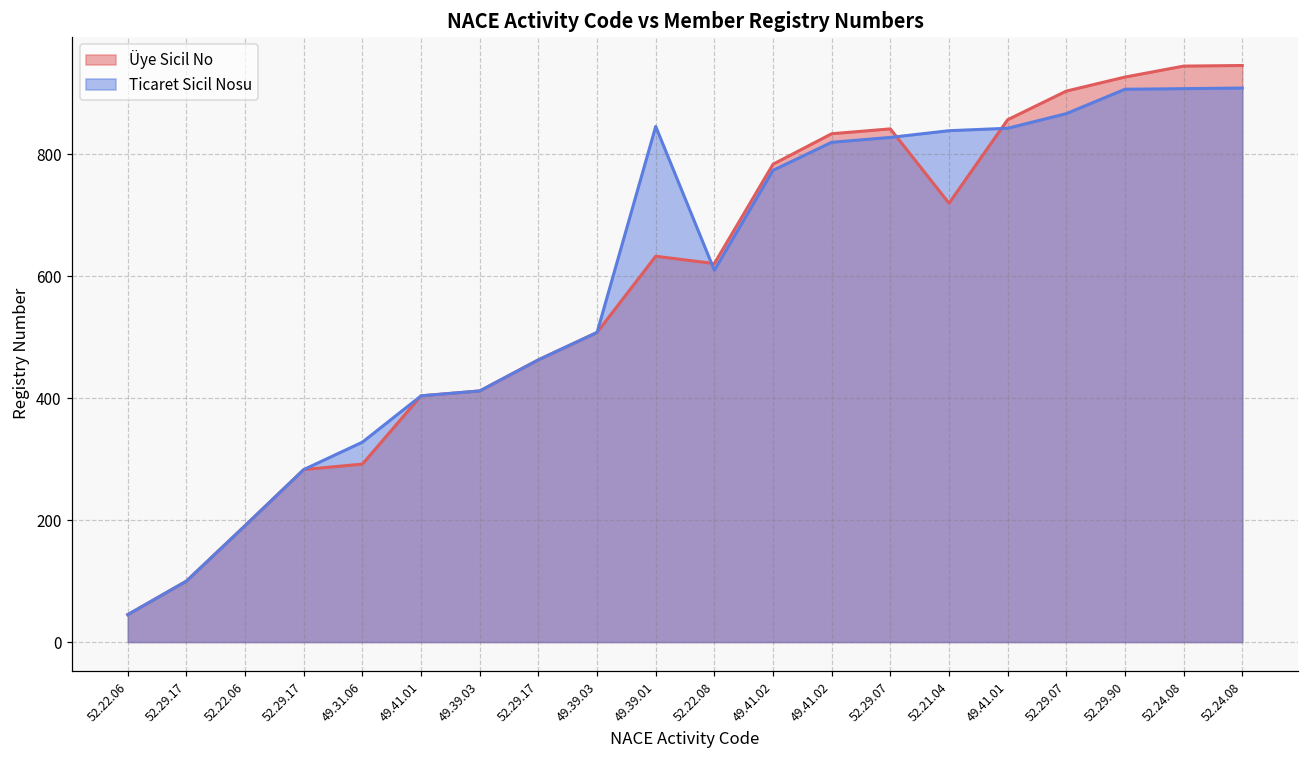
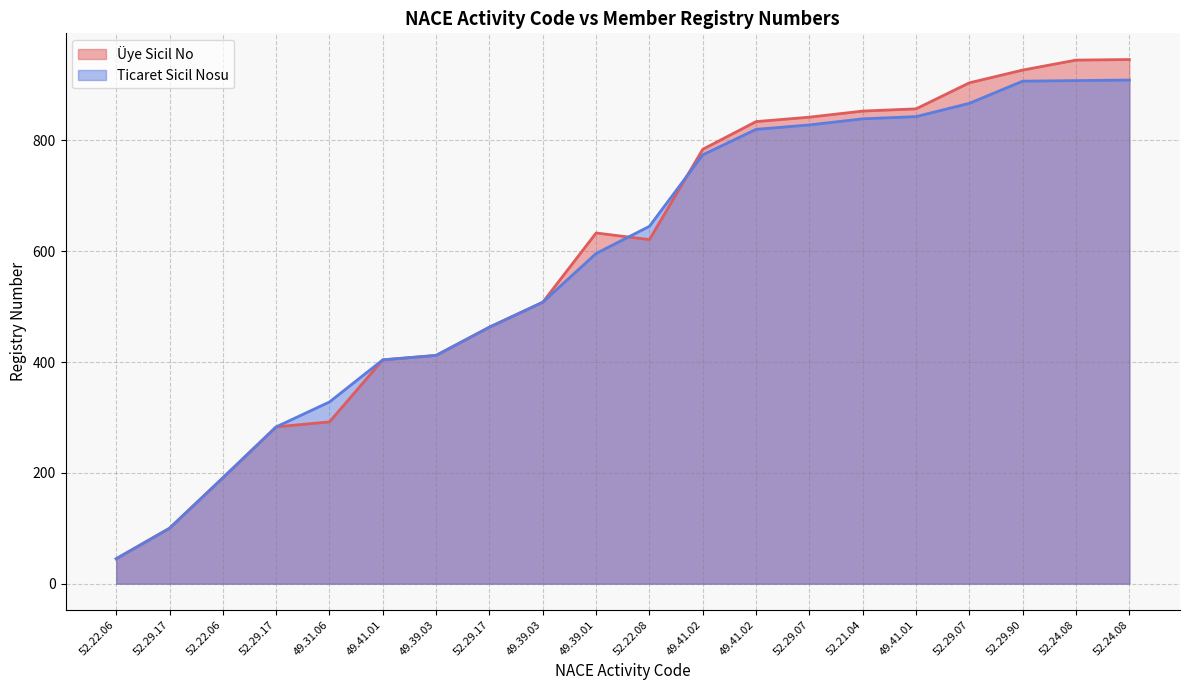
  {
    "Üye Sicil No": {
      "49.31.06": 290,
      "49.39.01": 630,
      "52.22.08": 620,
-     "52.21.04": 720,
+     "52.21.04": 850,
      "52.29.90": 930
    },
    "Ticaret Sicil Nosu": {
      "49.31.06": 330,
-     "49.39.01": 850,
-     "52.22.08": 610,
+     "49.39.01": 600,
+     "52.22.08": 650,
      "52.21.04": 840,
      "52.29.90": 910
    }
  }
